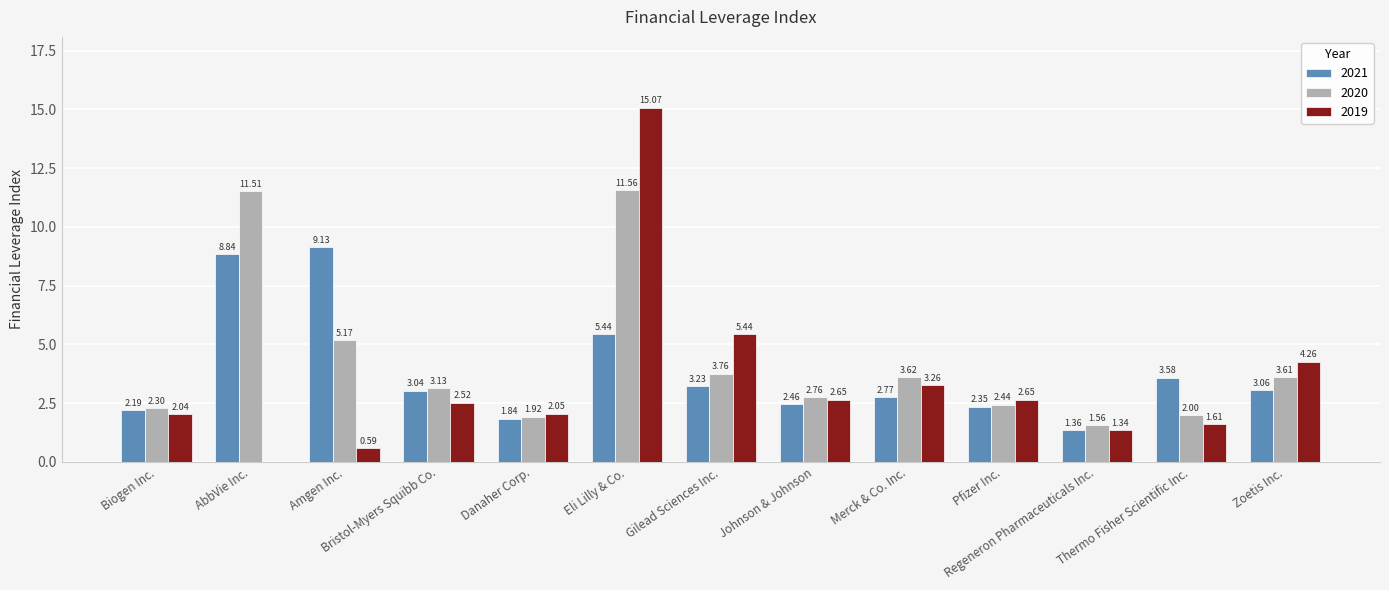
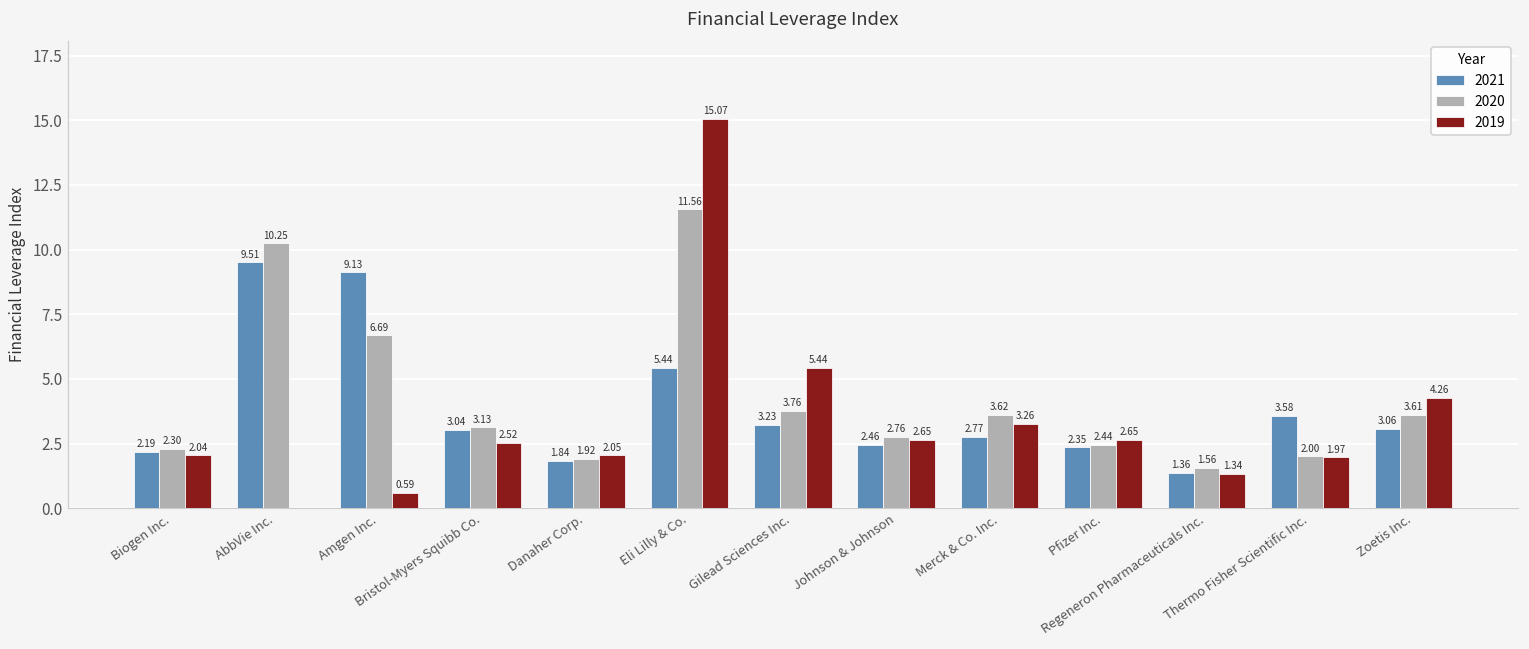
  {
    "2021": {
      "Biogen Inc.": 2.19,
-     "AbbVie Inc.": 8.84,
+     "AbbVie Inc.": 9.51,
      "Amgen Inc.": 9.13,
      "Bristol-Myers Squibb Co.": 3.04,
      "Danaher Corp.": 1.84,
      "Eli Lilly & Co.": 5.44,
      "Gilead Sciences Inc.": 3.23,
      "Johnson & Johnson": 2.46,
      "Merck & Co. Inc.": 2.77,
      "Pfizer Inc.": 2.35,
      "Regeneron Pharmaceuticals Inc.": 1.36,
      "Thermo Fisher Scientific Inc.": 3.58,
      "Zoetis Inc.": 3.06
    },
    "2020": {
      "Biogen Inc.": 2.30,
-     "AbbVie Inc.": 11.51,
-     "Amgen Inc.": 5.17,
+     "AbbVie Inc.": 10.25,
+     "Amgen Inc.": 6.69,
      "Bristol-Myers Squibb Co.": 3.13,
      "Danaher Corp.": 1.92,
      "Eli Lilly & Co.": 11.56,
      "Gilead Sciences Inc.": 3.76,
      "Johnson & Johnson": 2.76,
      "Merck & Co. Inc.": 3.62,
      "Pfizer Inc.": 2.44,
      "Regeneron Pharmaceuticals Inc.": 1.56,
      "Thermo Fisher Scientific Inc.": 2.00,
      "Zoetis Inc.": 3.61
    },
    "2019": {
      "Biogen Inc.": 2.04,
      "Amgen Inc.": 0.59,
      "Bristol-Myers Squibb Co.": 2.52,
      "Danaher Corp.": 2.05,
      "Eli Lilly & Co.": 15.07,
      "Gilead Sciences Inc.": 5.44,
      "Johnson & Johnson": 2.65,
      "Merck & Co. Inc.": 3.26,
      "Pfizer Inc.": 2.65,
      "Regeneron Pharmaceuticals Inc.": 1.34,
-     "Thermo Fisher Scientific Inc.": 1.61,
+     "Thermo Fisher Scientific Inc.": 1.97,
      "Zoetis Inc.": 4.26
    }
  }
